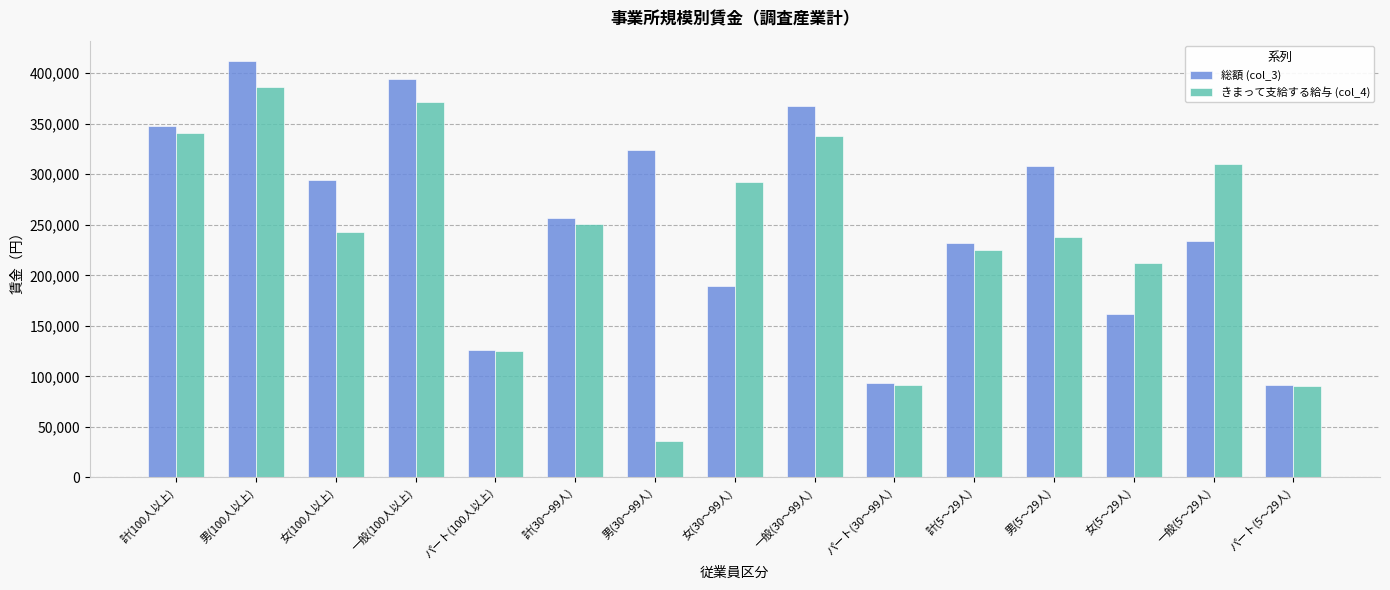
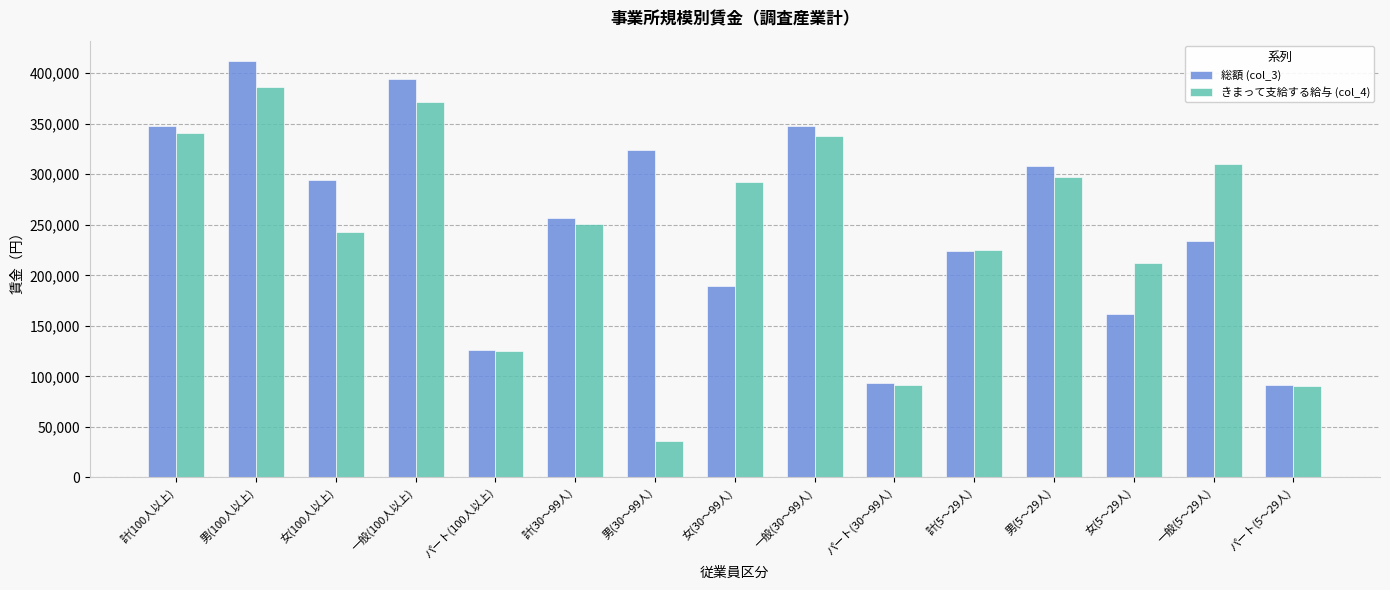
  {
    "総額 (col_3)": {
      "計(100人以上)": "348,000",
      "男(100人以上)": "412,000",
      "女(100人以上)": "294,000",
      "一般(100人以上)": "395,000",
      "パート(100人以上)": "126,000",
      "計(30～99人)": "257,000",
      "男(30～99人)": "324,000",
      "女(30～99人)": "189,000",
-     "一般(30～99人)": "368,000",
+     "一般(30～99人)": "348,000",
      "パート(30～99人)": "93,000",
-     "計(5～29人)": "232,000",
+     "計(5～29人)": "224,000",
      "男(5～29人)": "308,000",
      "女(5～29人)": "161,000",
      "一般(5～29人)": "234,000",
      "パート(5～29人)": "91,000"
    },
    "きまって支給する給与 (col_4)": {
      "計(100人以上)": "341,000",
      "男(100人以上)": "386,000",
      "女(100人以上)": "243,000",
      "一般(100人以上)": "371,000",
      "パート(100人以上)": "125,000",
      "計(30～99人)": "250,000",
      "男(30～99人)": "36,000",
      "女(30～99人)": "292,000",
      "一般(30～99人)": "338,000",
      "パート(30～99人)": "92,000",
      "計(5～29人)": "225,000",
-     "男(5～29人)": "238,000",
+     "男(5～29人)": "298,000",
      "女(5～29人)": "212,000",
      "一般(5～29人)": "311,000",
      "パート(5～29人)": "91,000"
    }
  }
